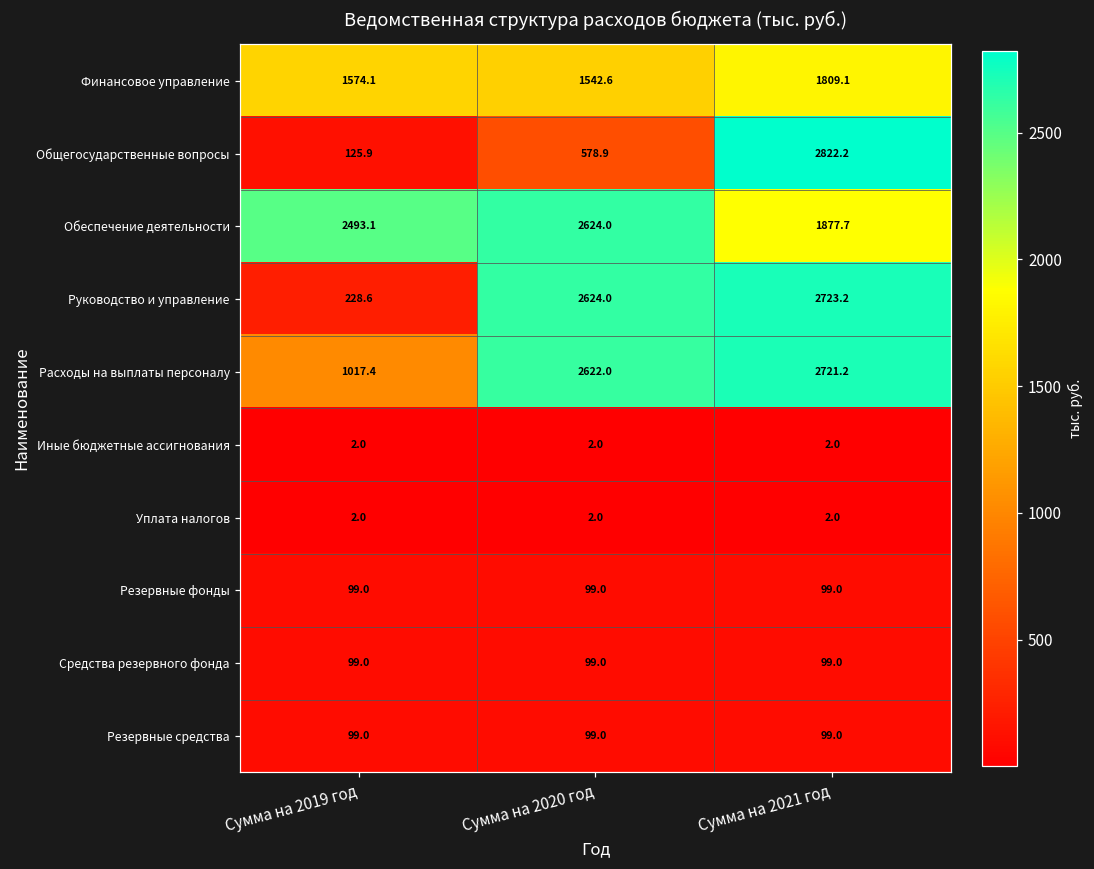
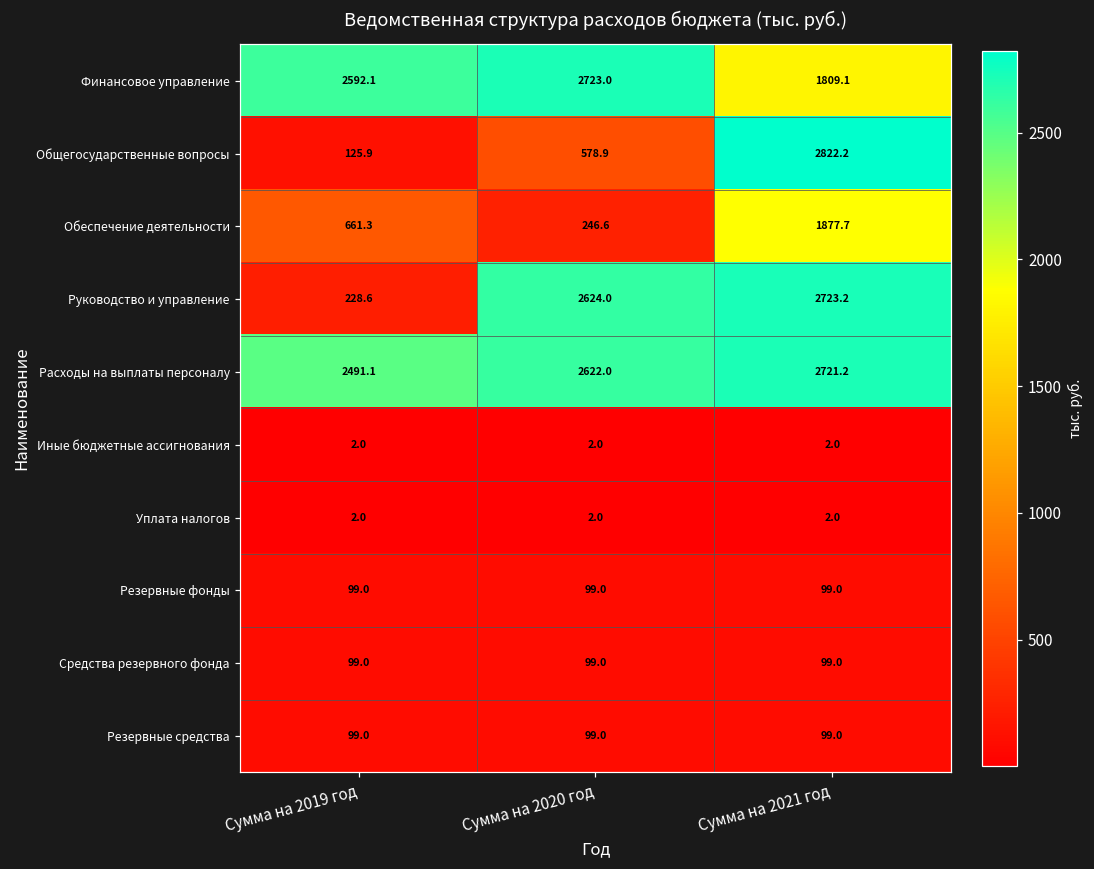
  {
    "Финансовое управление": {
-     "Сумма на 2019 год": 1574.1,
-     "Сумма на 2020 год": 1542.6,
+     "Сумма на 2019 год": 2592.1,
+     "Сумма на 2020 год": 2723.0,
      "Сумма на 2021 год": 1809.1
    },
    "Общегосударственные вопросы": {
      "Сумма на 2019 год": 125.9,
      "Сумма на 2020 год": 578.9,
      "Сумма на 2021 год": 2822.2
    },
    "Обеспечение деятельности": {
-     "Сумма на 2019 год": 2493.1,
-     "Сумма на 2020 год": 2624.0,
+     "Сумма на 2019 год": 661.3,
+     "Сумма на 2020 год": 246.6,
      "Сумма на 2021 год": 1877.7
    },
    "Руководство и управление": {
      "Сумма на 2019 год": 228.6,
      "Сумма на 2020 год": 2624.0,
      "Сумма на 2021 год": 2723.2
    },
    "Расходы на выплаты персоналу": {
-     "Сумма на 2019 год": 1017.4,
+     "Сумма на 2019 год": 2491.1,
      "Сумма на 2020 год": 2622.0,
      "Сумма на 2021 год": 2721.2
    },
    "Иные бюджетные ассигнования": {
      "Сумма на 2019 год": 2.0,
      "Сумма на 2020 год": 2.0,
      "Сумма на 2021 год": 2.0
    },
    "Уплата налогов": {
      "Сумма на 2019 год": 2.0,
      "Сумма на 2020 год": 2.0,
      "Сумма на 2021 год": 2.0
    },
    "Резервные фонды": {
      "Сумма на 2019 год": 99.0,
      "Сумма на 2020 год": 99.0,
      "Сумма на 2021 год": 99.0
    },
    "Средства резервного фонда": {
      "Сумма на 2019 год": 99.0,
      "Сумма на 2020 год": 99.0,
      "Сумма на 2021 год": 99.0
    },
    "Резервные средства": {
      "Сумма на 2019 год": 99.0,
      "Сумма на 2020 год": 99.0,
      "Сумма на 2021 год": 99.0
    }
  }
